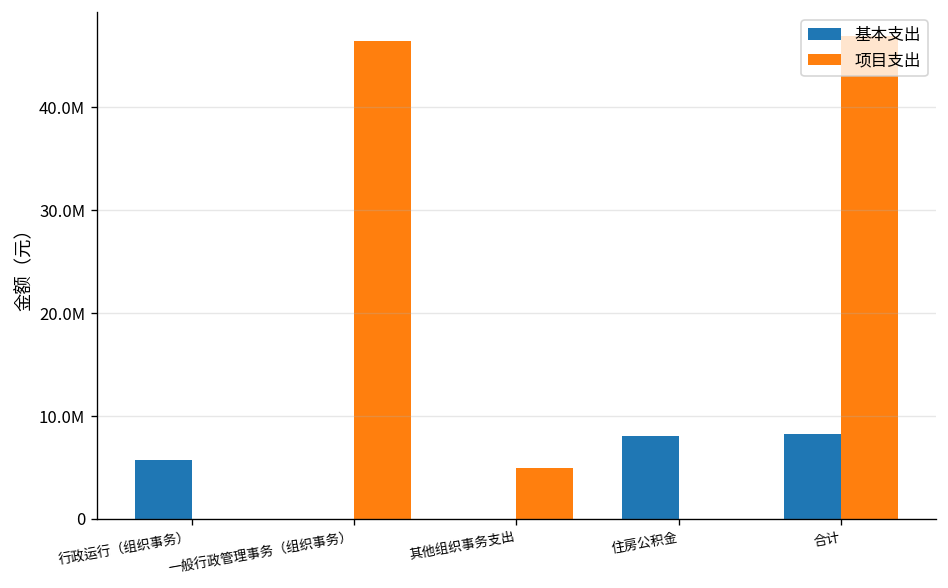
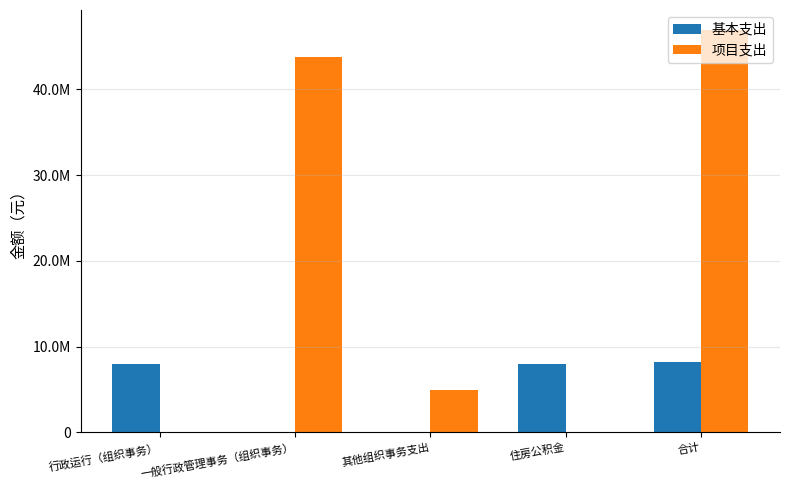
  {
    "基本支出": {
-     "行政运行（组织事务）": 6000000,
+     "行政运行（组织事务）": 8000000,
      "一般行政管理事务（组织事务）": 0,
      "其他组织事务支出": 0,
      "住房公积金": 8000000,
      "合计": 8000000
    },
    "项目支出": {
      "行政运行（组织事务）": 0,
-     "一般行政管理事务（组织事务）": 46000000,
+     "一般行政管理事务（组织事务）": 44000000,
      "其他组织事务支出": 5000000,
      "住房公积金": 0
    }
  }
